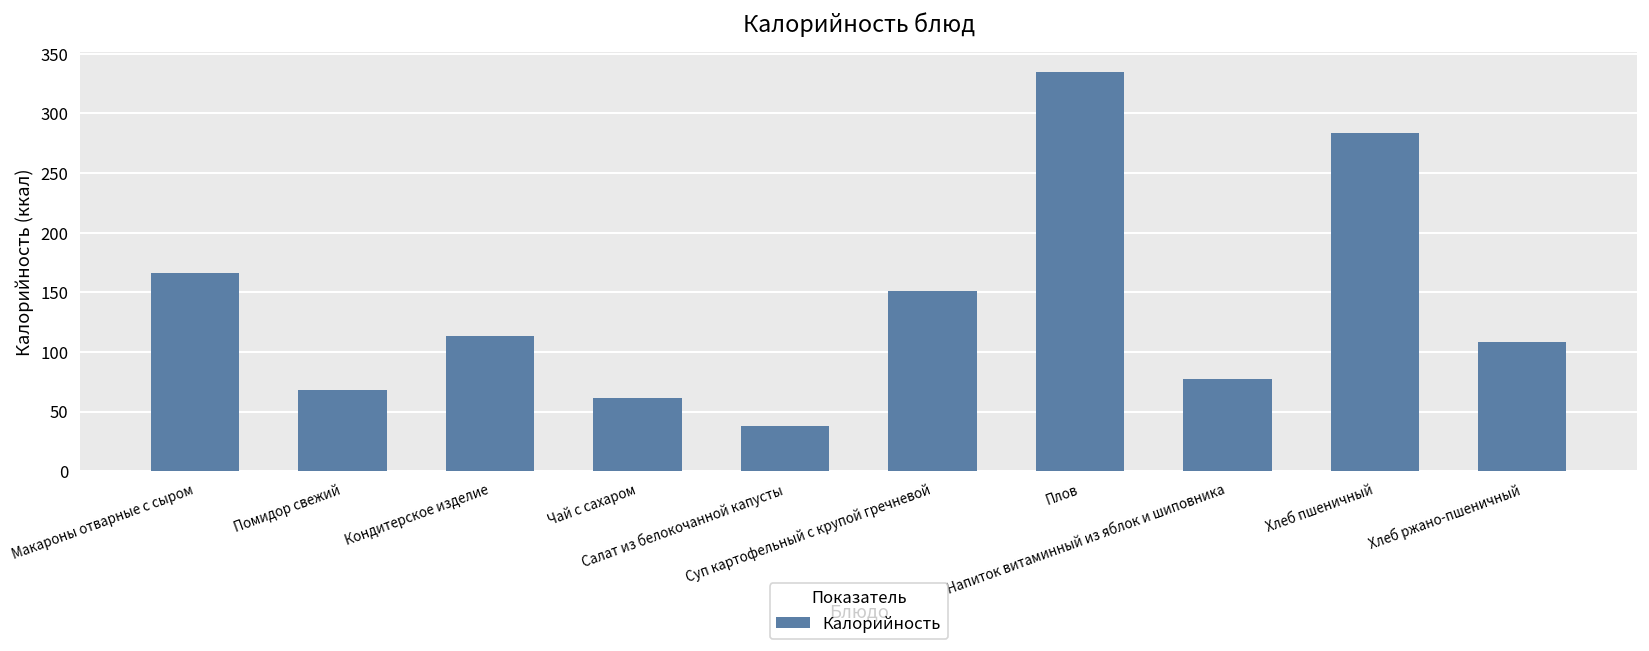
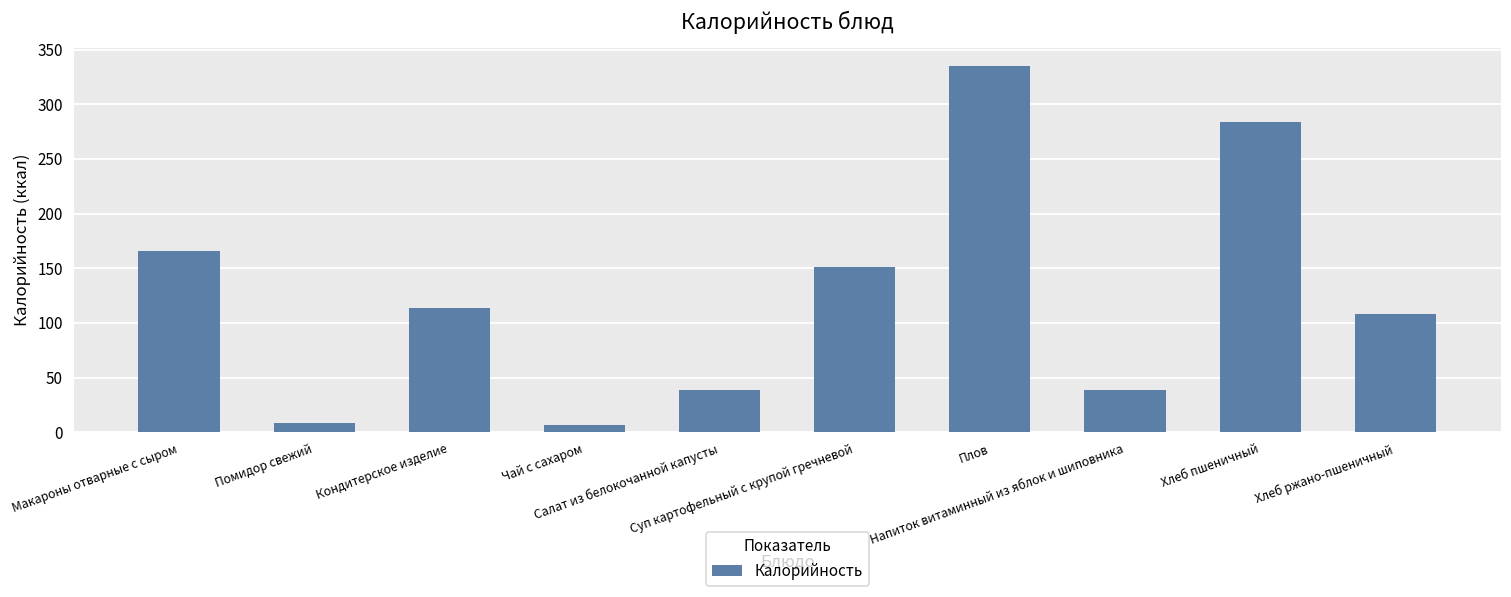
  {
    "Макароны отварные с сыром": 170,
-   "Помидор свежий": 70,
+   "Помидор свежий": 10,
    "Кондитерское изделие": 110,
-   "Чай с сахаром": 60,
+   "Чай с сахаром": 10,
    "Салат из белокочанной капусты": 40,
    "Суп картофельный с крупой гречневой": 150,
    "Плов": 330,
-   "Напиток витаминный из яблок и шиповника": 80,
+   "Напиток витаминный из яблок и шиповника": 40,
    "Хлеб пшеничный": 280,
    "Хлеб ржано-пшеничный": 110
  }
